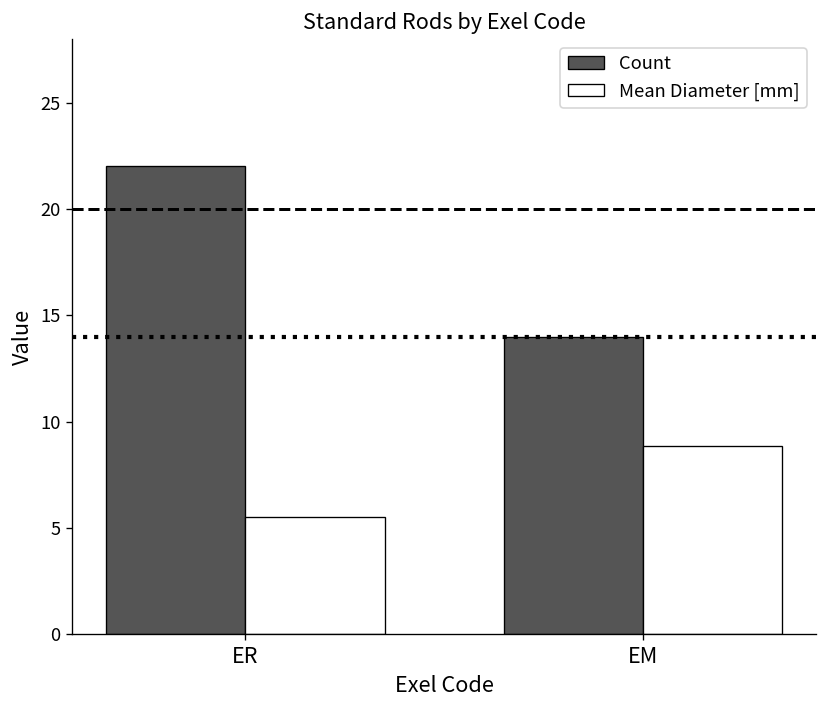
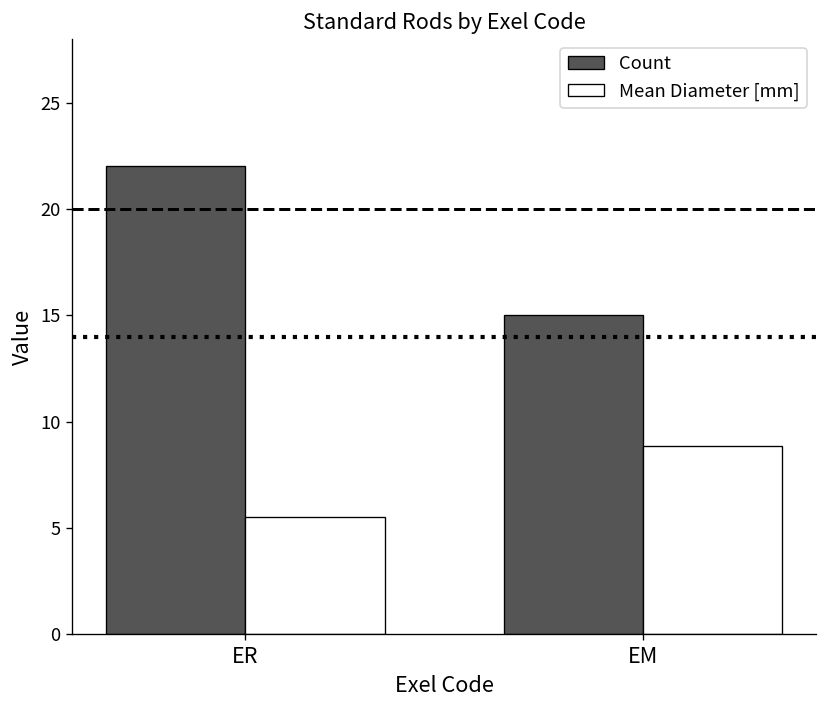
  {
    "Count": {
      "ER": 22,
-     "EM": 14
+     "EM": 15
    },
    "Mean Diameter [mm]": {
      "ER": 5.5,
      "EM": 8.8
    }
  }
